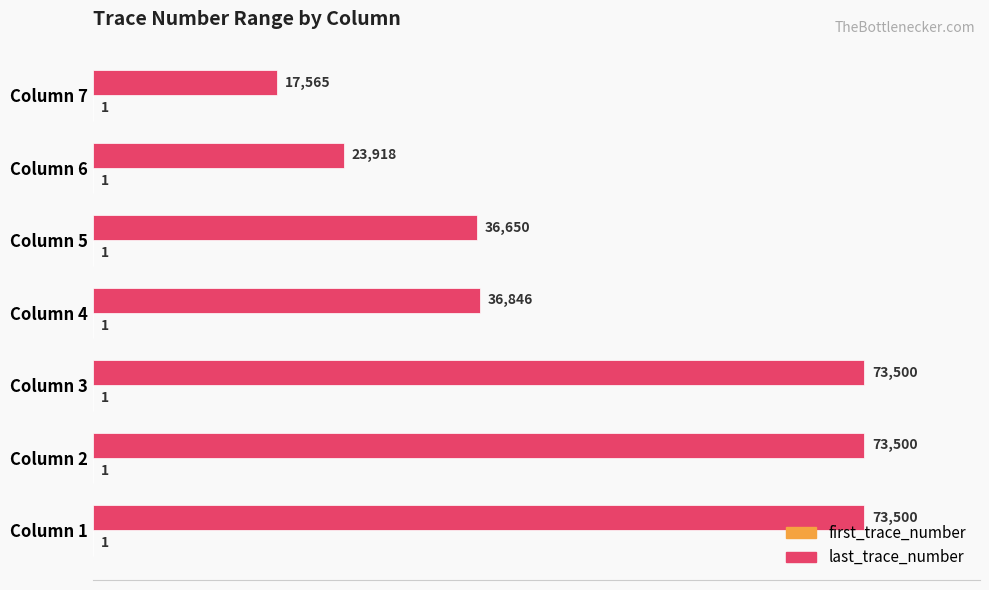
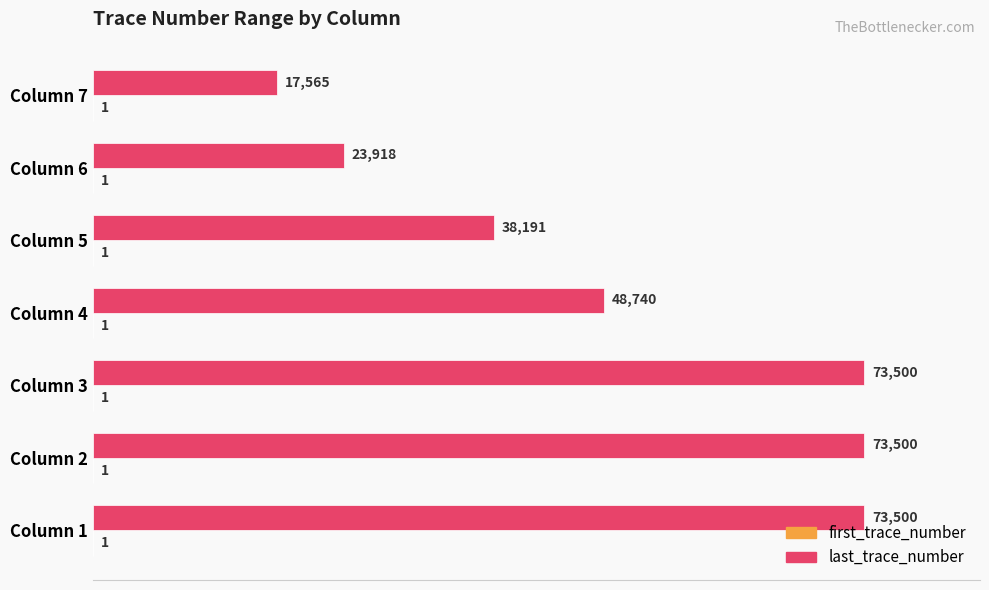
  {
    "last_trace_number": {
      "Column 7": "17,565",
      "Column 6": "23,918",
-     "Column 5": "36,650",
-     "Column 4": "36,846",
+     "Column 5": "38,191",
+     "Column 4": "48,740",
      "Column 3": "73,500",
      "Column 2": "73,500",
      "Column 1": "73,500"
    },
    "first_trace_number": {
      "Column 7": "1",
      "Column 6": "1",
      "Column 5": "1",
      "Column 4": "1",
      "Column 3": "1",
      "Column 2": "1",
      "Column 1": "1"
    }
  }
